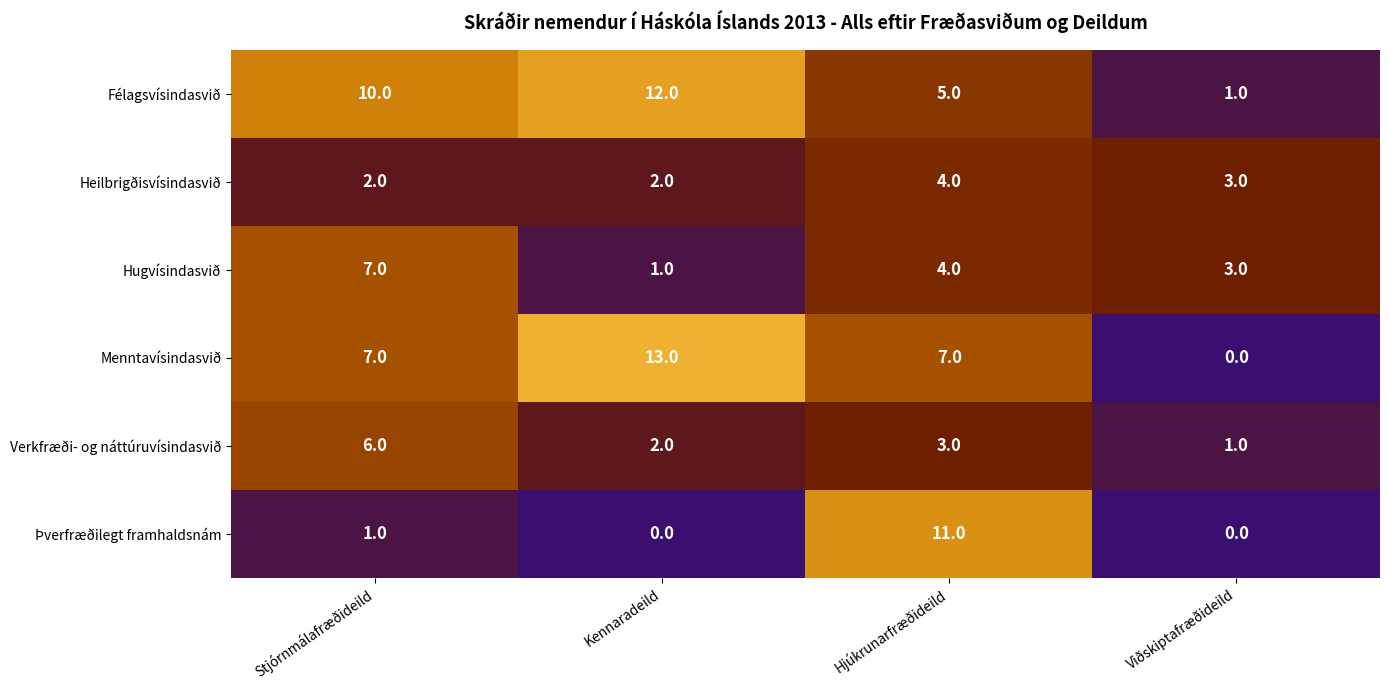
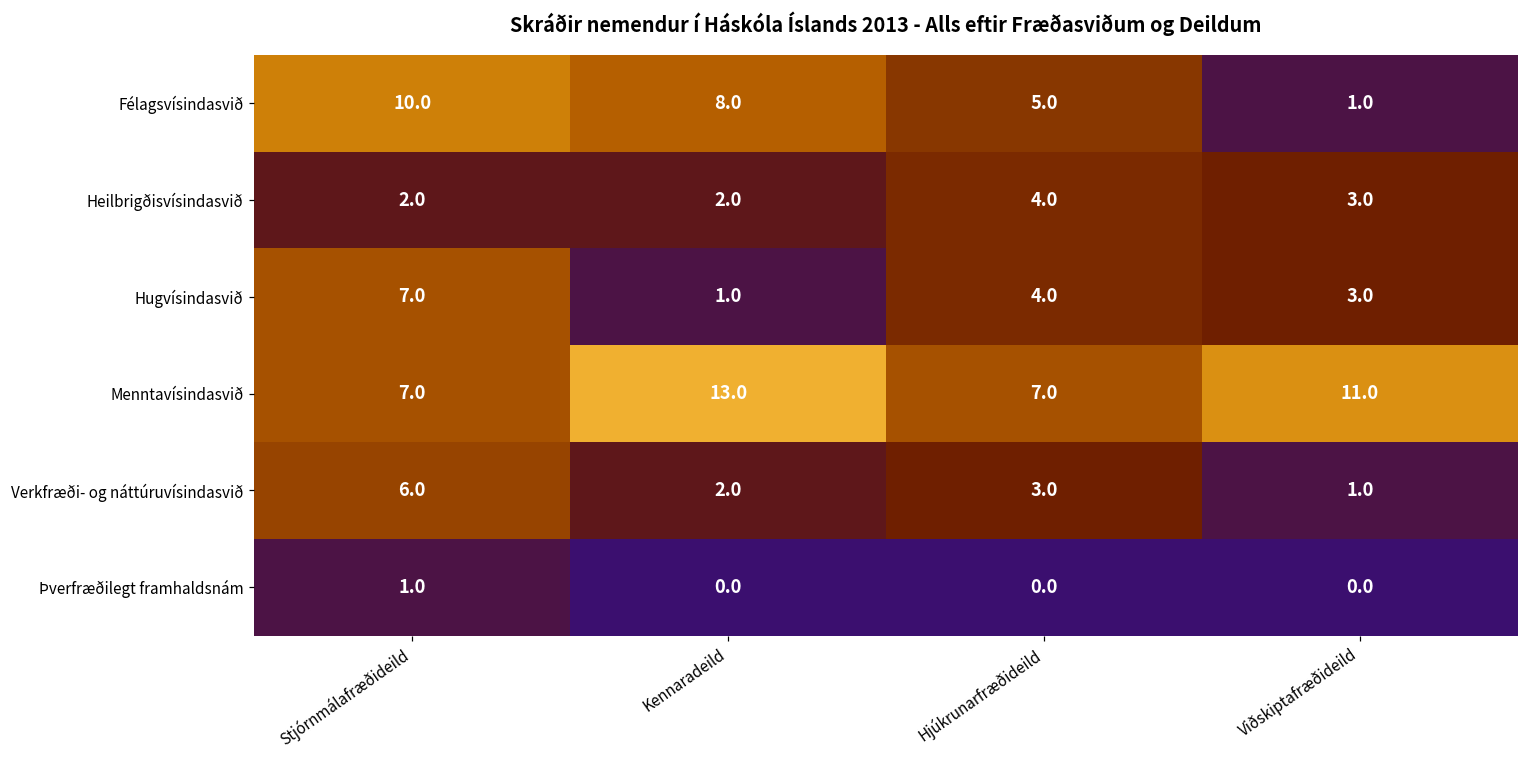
  {
    "Félagsvísindasvið": {
      "Stjórnmálafræðideild": 10.0,
-     "Kennaradeild": 12.0,
+     "Kennaradeild": 8.0,
      "Hjúkrunarfræðideild": 5.0,
      "Viðskiptafræðideild": 1.0
    },
    "Heilbrigðisvísindasvið": {
      "Stjórnmálafræðideild": 2.0,
      "Kennaradeild": 2.0,
      "Hjúkrunarfræðideild": 4.0,
      "Viðskiptafræðideild": 3.0
    },
    "Hugvísindasvið": {
      "Stjórnmálafræðideild": 7.0,
      "Kennaradeild": 1.0,
      "Hjúkrunarfræðideild": 4.0,
      "Viðskiptafræðideild": 3.0
    },
    "Menntavísindasvið": {
      "Stjórnmálafræðideild": 7.0,
      "Kennaradeild": 13.0,
      "Hjúkrunarfræðideild": 7.0,
-     "Viðskiptafræðideild": 0.0
+     "Viðskiptafræðideild": 11.0
    },
    "Verkfræði- og náttúruvísindasvið": {
      "Stjórnmálafræðideild": 6.0,
      "Kennaradeild": 2.0,
      "Hjúkrunarfræðideild": 3.0,
      "Viðskiptafræðideild": 1.0
    },
    "Þverfræðilegt framhaldsnám": {
      "Stjórnmálafræðideild": 1.0,
      "Kennaradeild": 0.0,
-     "Hjúkrunarfræðideild": 11.0,
+     "Hjúkrunarfræðideild": 0.0,
      "Viðskiptafræðideild": 0.0
    }
  }
